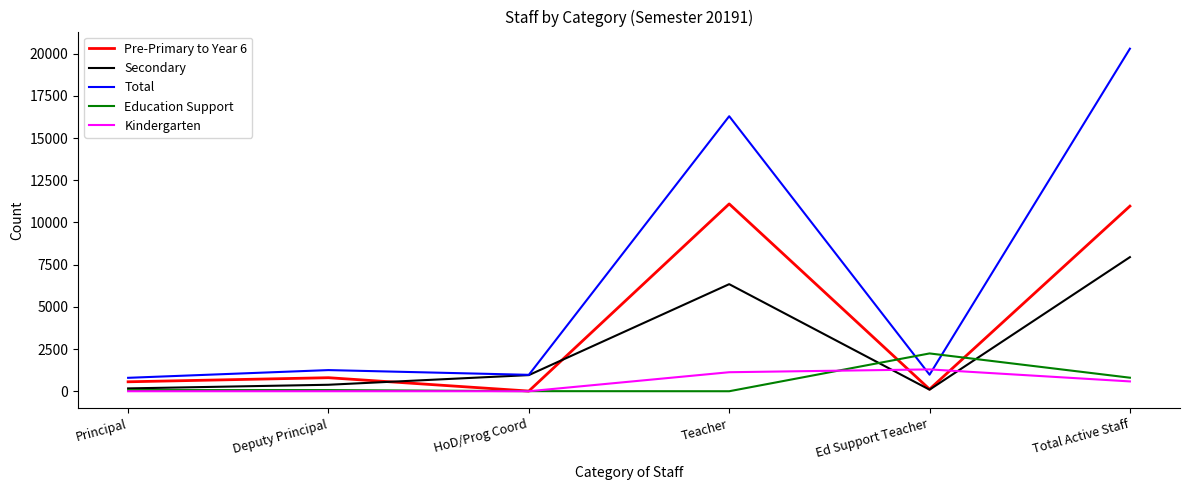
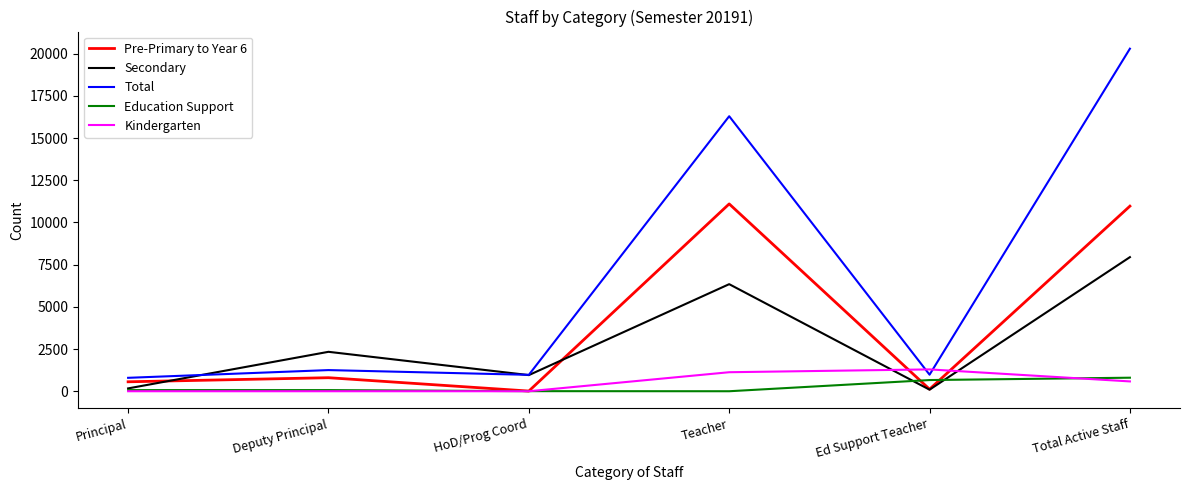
  {
    "Pre-Primary to Year 6": {
      "Principal": 600,
      "Deputy Principal": 800,
      "Teacher": 11100,
      "Total Active Staff": 11000
    },
    "Secondary": {
-     "Deputy Principal": 400,
+     "Deputy Principal": 2300,
      "Teacher": 6300,
      "Total Active Staff": 7900
    },
    "Total": {
      "Principal": 800,
      "Deputy Principal": 1300,
      "Teacher": 16300,
      "Ed Support Teacher": 1000,
      "Total Active Staff": 20300
    },
    "Education Support": {
      "Teacher": 0,
-     "Ed Support Teacher": 2200,
+     "Ed Support Teacher": 700,
      "Total Active Staff": 800
    },
    "Kindergarten": {
      "Teacher": 1100,
      "Ed Support Teacher": 1300,
      "Total Active Staff": 600
    }
  }
